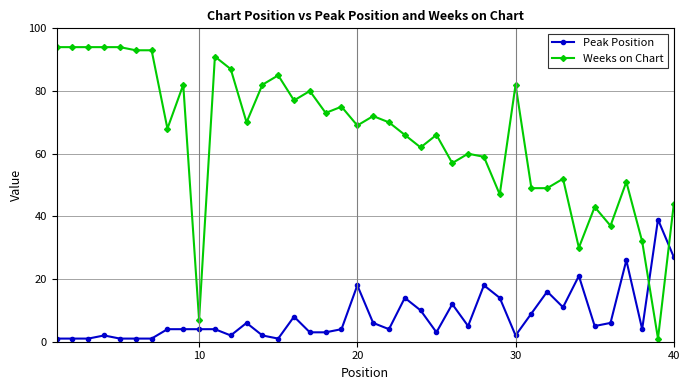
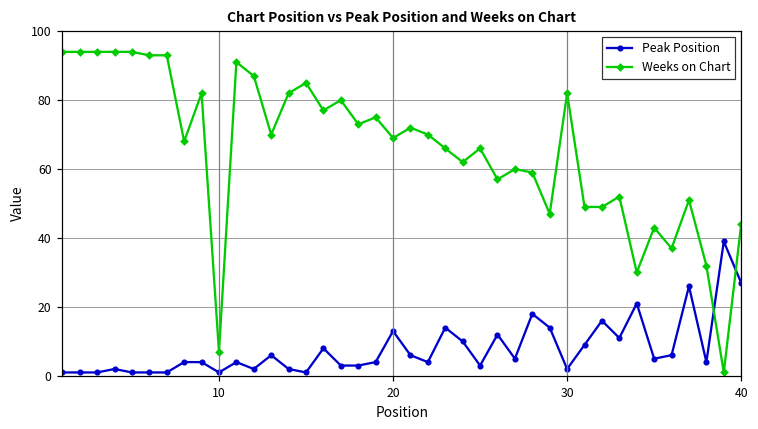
  {
    "Peak Position": {
-     "10": 4,
-     "20": 18,
+     "10": 1,
+     "20": 13,
      "30": 2,
      "40": 27
    },
    "Weeks on Chart": {
      "10": 7,
      "20": 69,
      "30": 82,
      "40": 44
    }
  }
